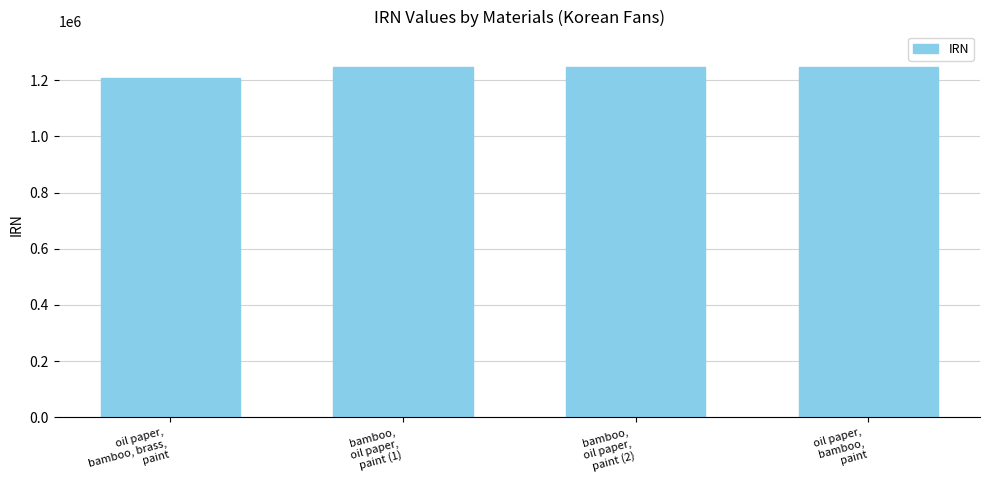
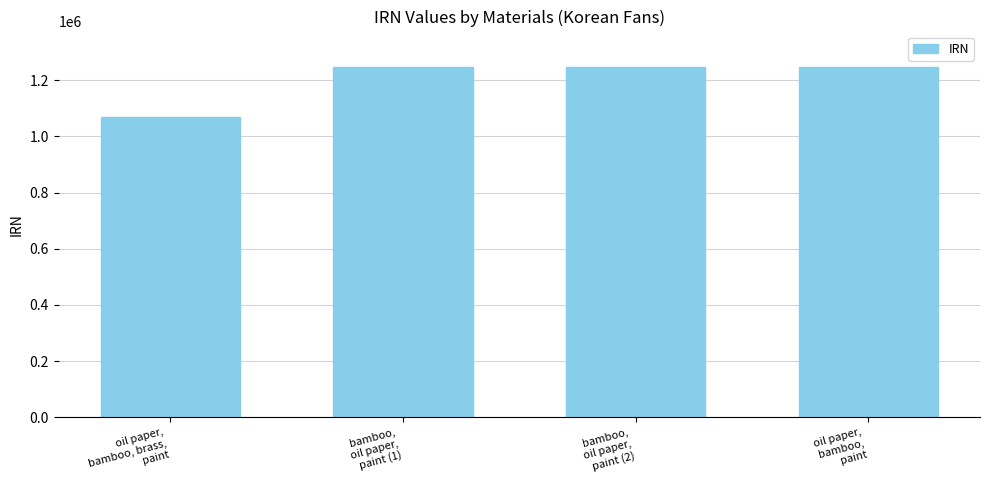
  {
-   "oil paper, bamboo, brass, paint": 1210000,
+   "oil paper, bamboo, brass, paint": 1070000,
    "bamboo, oil paper, paint (1)": 1250000,
    "bamboo, oil paper, paint (2)": 1250000,
    "oil paper, bamboo, paint": 1250000
  }
